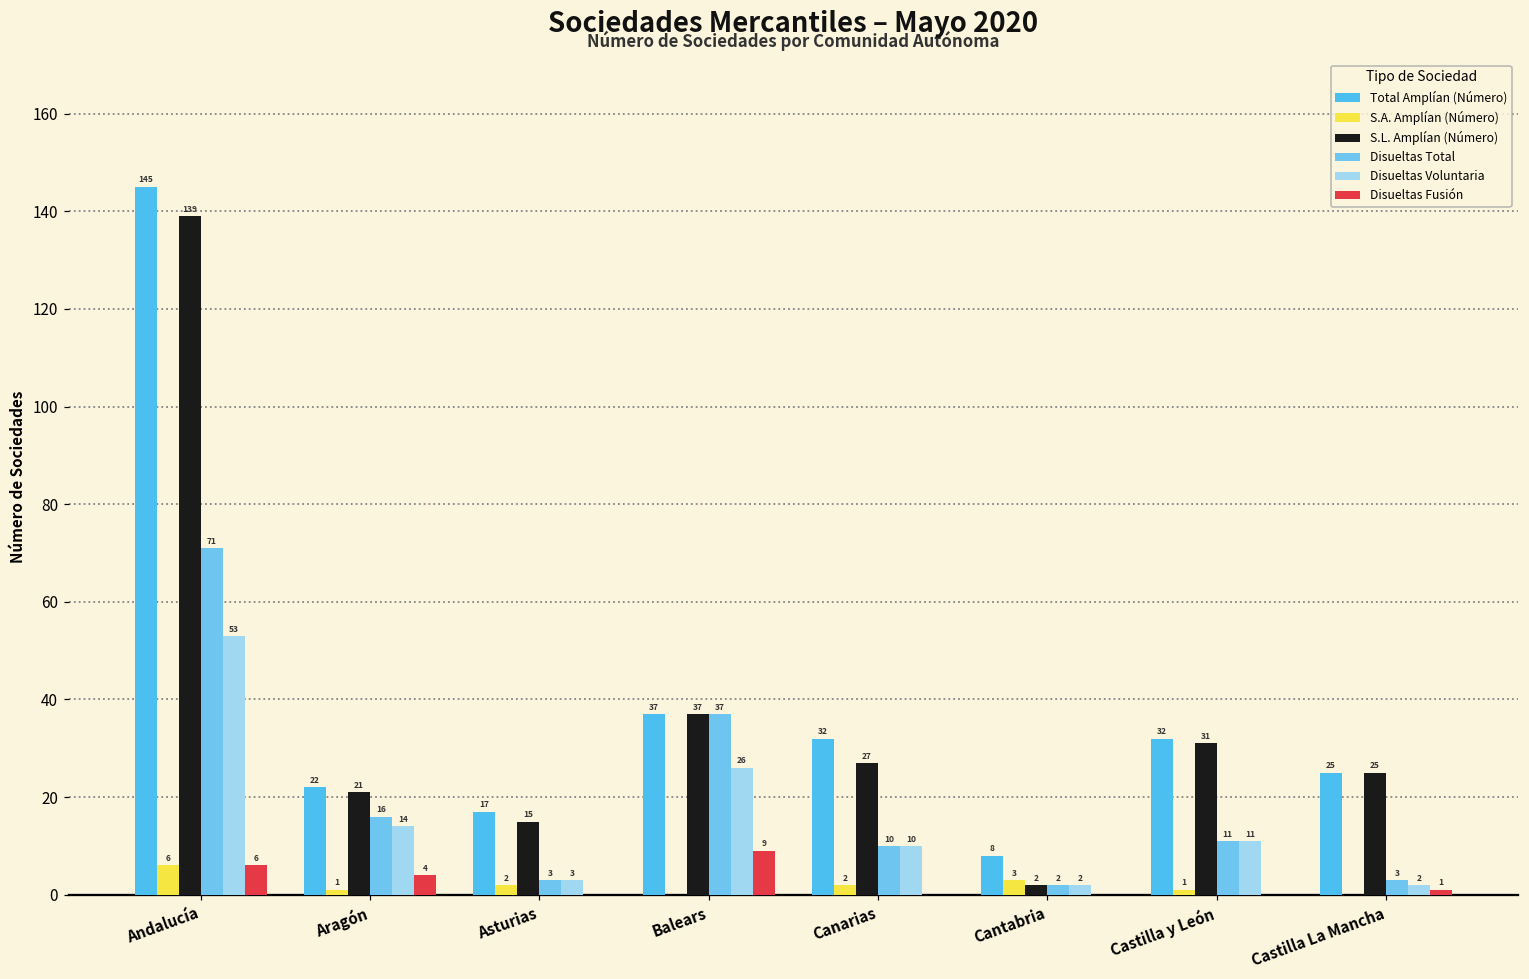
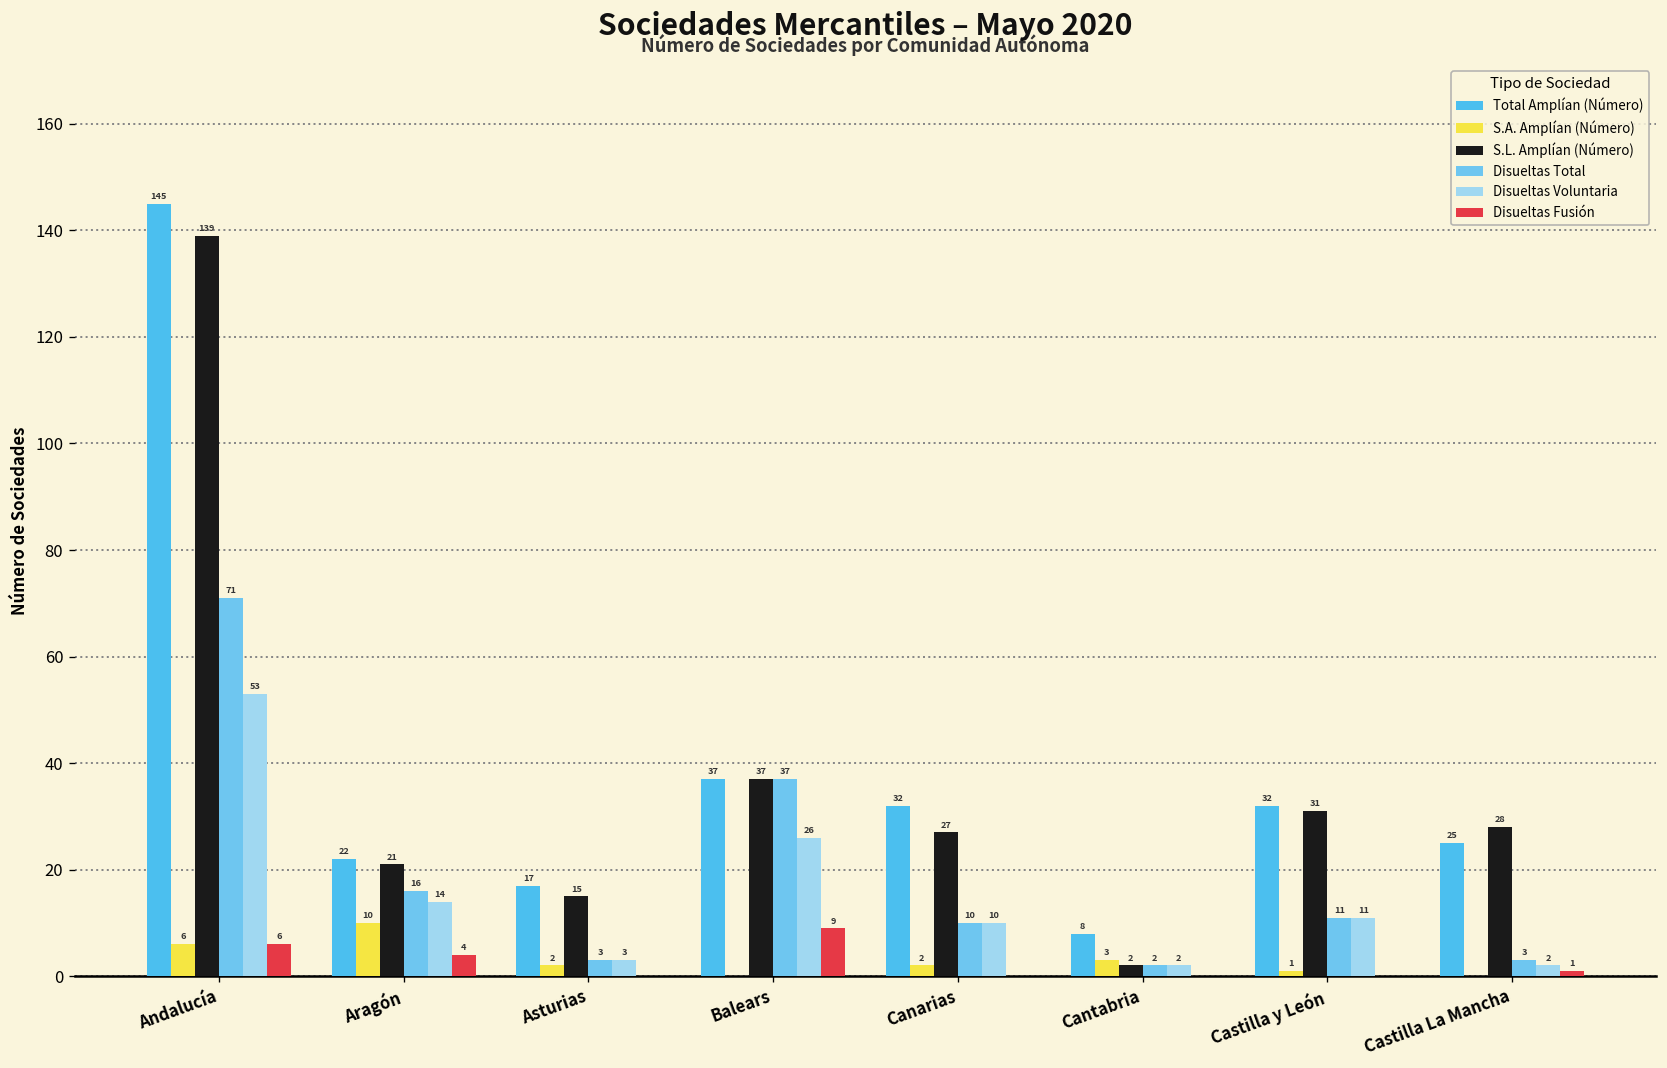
  {
    "S.A. Amplían (Número)": {
      "Andalucía": 6,
-     "Aragón": 1,
+     "Aragón": 10,
      "Asturias": 2,
      "Canarias": 2,
      "Cantabria": 3,
      "Castilla y León": 1
    },
    "S.L. Amplían (Número)": {
      "Andalucía": 139,
      "Aragón": 21,
      "Asturias": 15,
      "Balears": 37,
      "Canarias": 27,
      "Cantabria": 2,
      "Castilla y León": 31,
-     "Castilla La Mancha": 25
+     "Castilla La Mancha": 28
    },
    "Disueltas Fusión": {
      "Andalucía": 6,
      "Aragón": 4,
      "Balears": 9,
      "Castilla La Mancha": 1
    }
  }
